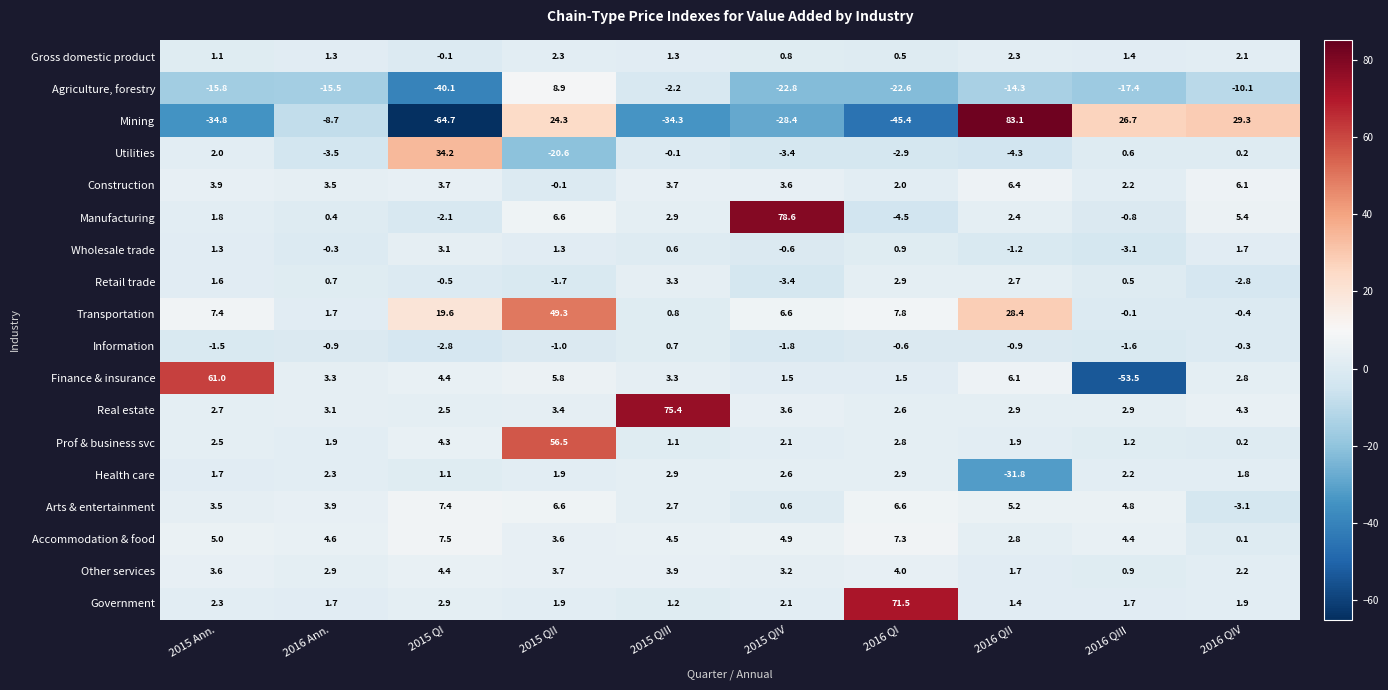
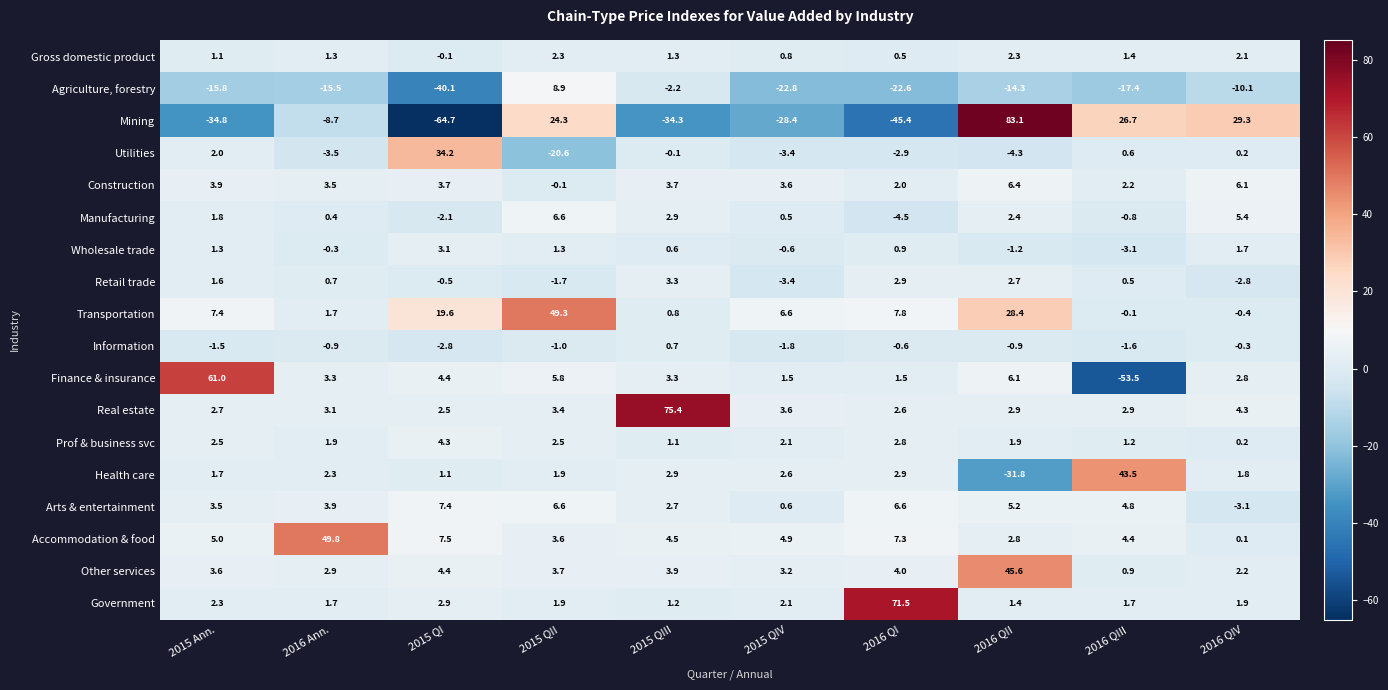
  {
    "Gross domestic product": {
      "2015 Ann.": 1.1,
      "2016 Ann.": 1.3,
      "2015 QI": -0.1,
      "2015 QII": 2.3,
      "2015 QIII": 1.3,
      "2015 QIV": 0.8,
      "2016 QI": 0.5,
      "2016 QII": 2.3,
      "2016 QIII": 1.4,
      "2016 QIV": 2.1
    },
    "Agriculture, forestry": {
      "2015 Ann.": -15.8,
      "2016 Ann.": -15.5,
      "2015 QI": -40.1,
      "2015 QII": 8.9,
      "2015 QIII": -2.2,
      "2015 QIV": -22.8,
      "2016 QI": -22.6,
      "2016 QII": -14.3,
      "2016 QIII": -17.4,
      "2016 QIV": -10.1
    },
    "Mining": {
      "2015 Ann.": -34.8,
      "2016 Ann.": -8.7,
      "2015 QI": -64.7,
      "2015 QII": 24.3,
      "2015 QIII": -34.3,
      "2015 QIV": -28.4,
      "2016 QI": -45.4,
      "2016 QII": 83.1,
      "2016 QIII": 26.7,
      "2016 QIV": 29.3
    },
    "Utilities": {
      "2015 Ann.": 2.0,
      "2016 Ann.": -3.5,
      "2015 QI": 34.2,
      "2015 QII": -20.6,
      "2015 QIII": -0.1,
      "2015 QIV": -3.4,
      "2016 QI": -2.9,
      "2016 QII": -4.3,
      "2016 QIII": 0.6,
      "2016 QIV": 0.2
    },
    "Construction": {
      "2015 Ann.": 3.9,
      "2016 Ann.": 3.5,
      "2015 QI": 3.7,
      "2015 QII": -0.1,
      "2015 QIII": 3.7,
      "2015 QIV": 3.6,
      "2016 QI": 2.0,
      "2016 QII": 6.4,
      "2016 QIII": 2.2,
      "2016 QIV": 6.1
    },
    "Manufacturing": {
      "2015 Ann.": 1.8,
      "2016 Ann.": 0.4,
      "2015 QI": -2.1,
      "2015 QII": 6.6,
      "2015 QIII": 2.9,
-     "2015 QIV": 78.6,
+     "2015 QIV": 0.5,
      "2016 QI": -4.5,
      "2016 QII": 2.4,
      "2016 QIII": -0.8,
      "2016 QIV": 5.4
    },
    "Wholesale trade": {
      "2015 Ann.": 1.3,
      "2016 Ann.": -0.3,
      "2015 QI": 3.1,
      "2015 QII": 1.3,
      "2015 QIII": 0.6,
      "2015 QIV": -0.6,
      "2016 QI": 0.9,
      "2016 QII": -1.2,
      "2016 QIII": -3.1,
      "2016 QIV": 1.7
    },
    "Retail trade": {
      "2015 Ann.": 1.6,
      "2016 Ann.": 0.7,
      "2015 QI": -0.5,
      "2015 QII": -1.7,
      "2015 QIII": 3.3,
      "2015 QIV": -3.4,
      "2016 QI": 2.9,
      "2016 QII": 2.7,
      "2016 QIII": 0.5,
      "2016 QIV": -2.8
    },
    "Transportation": {
      "2015 Ann.": 7.4,
      "2016 Ann.": 1.7,
      "2015 QI": 19.6,
      "2015 QII": 49.3,
      "2015 QIII": 0.8,
      "2015 QIV": 6.6,
      "2016 QI": 7.8,
      "2016 QII": 28.4,
      "2016 QIII": -0.1,
      "2016 QIV": -0.4
    },
    "Information": {
      "2015 Ann.": -1.5,
      "2016 Ann.": -0.9,
      "2015 QI": -2.8,
      "2015 QII": -1.0,
      "2015 QIII": 0.7,
      "2015 QIV": -1.8,
      "2016 QI": -0.6,
      "2016 QII": -0.9,
      "2016 QIII": -1.6,
      "2016 QIV": -0.3
    },
    "Finance & insurance": {
      "2015 Ann.": 61.0,
      "2016 Ann.": 3.3,
      "2015 QI": 4.4,
      "2015 QII": 5.8,
      "2015 QIII": 3.3,
      "2015 QIV": 1.5,
      "2016 QI": 1.5,
      "2016 QII": 6.1,
      "2016 QIII": -53.5,
      "2016 QIV": 2.8
    },
    "Real estate": {
      "2015 Ann.": 2.7,
      "2016 Ann.": 3.1,
      "2015 QI": 2.5,
      "2015 QII": 3.4,
      "2015 QIII": 75.4,
      "2015 QIV": 3.6,
      "2016 QI": 2.6,
      "2016 QII": 2.9,
      "2016 QIII": 2.9,
      "2016 QIV": 4.3
    },
    "Prof & business svc": {
      "2015 Ann.": 2.5,
      "2016 Ann.": 1.9,
      "2015 QI": 4.3,
-     "2015 QII": 56.5,
+     "2015 QII": 2.5,
      "2015 QIII": 1.1,
      "2015 QIV": 2.1,
      "2016 QI": 2.8,
      "2016 QII": 1.9,
      "2016 QIII": 1.2,
      "2016 QIV": 0.2
    },
    "Health care": {
      "2015 Ann.": 1.7,
      "2016 Ann.": 2.3,
      "2015 QI": 1.1,
      "2015 QII": 1.9,
      "2015 QIII": 2.9,
      "2015 QIV": 2.6,
      "2016 QI": 2.9,
      "2016 QII": -31.8,
-     "2016 QIII": 2.2,
+     "2016 QIII": 43.5,
      "2016 QIV": 1.8
    },
    "Arts & entertainment": {
      "2015 Ann.": 3.5,
      "2016 Ann.": 3.9,
      "2015 QI": 7.4,
      "2015 QII": 6.6,
      "2015 QIII": 2.7,
      "2015 QIV": 0.6,
      "2016 QI": 6.6,
      "2016 QII": 5.2,
      "2016 QIII": 4.8,
      "2016 QIV": -3.1
    },
    "Accommodation & food": {
      "2015 Ann.": 5.0,
-     "2016 Ann.": 4.6,
+     "2016 Ann.": 49.8,
      "2015 QI": 7.5,
      "2015 QII": 3.6,
      "2015 QIII": 4.5,
      "2015 QIV": 4.9,
      "2016 QI": 7.3,
      "2016 QII": 2.8,
      "2016 QIII": 4.4,
      "2016 QIV": 0.1
    },
    "Other services": {
      "2015 Ann.": 3.6,
      "2016 Ann.": 2.9,
      "2015 QI": 4.4,
      "2015 QII": 3.7,
      "2015 QIII": 3.9,
      "2015 QIV": 3.2,
      "2016 QI": 4.0,
-     "2016 QII": 1.7,
+     "2016 QII": 45.6,
      "2016 QIII": 0.9,
      "2016 QIV": 2.2
    },
    "Government": {
      "2015 Ann.": 2.3,
      "2016 Ann.": 1.7,
      "2015 QI": 2.9,
      "2015 QII": 1.9,
      "2015 QIII": 1.2,
      "2015 QIV": 2.1,
      "2016 QI": 71.5,
      "2016 QII": 1.4,
      "2016 QIII": 1.7,
      "2016 QIV": 1.9
    }
  }
